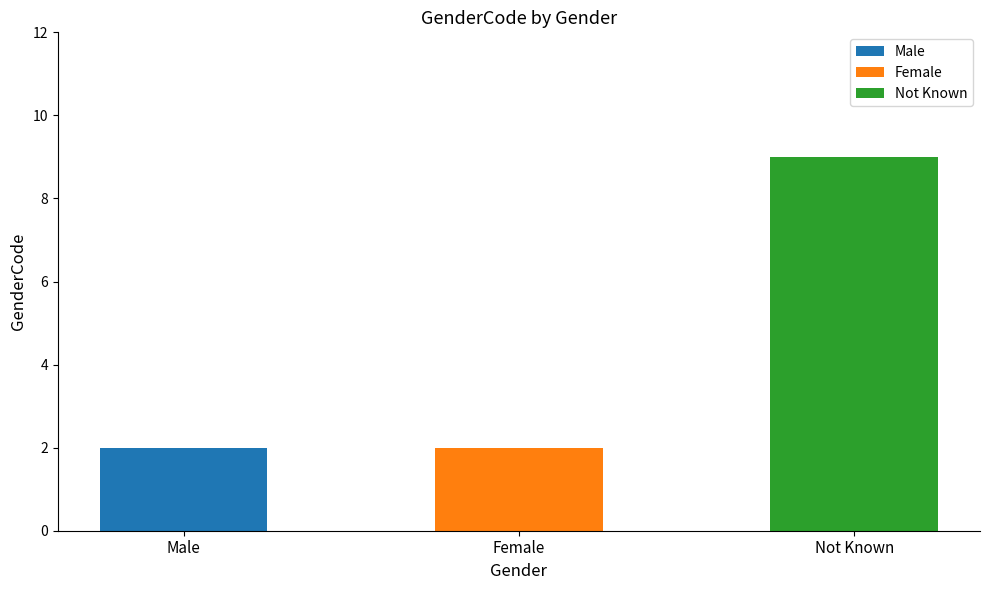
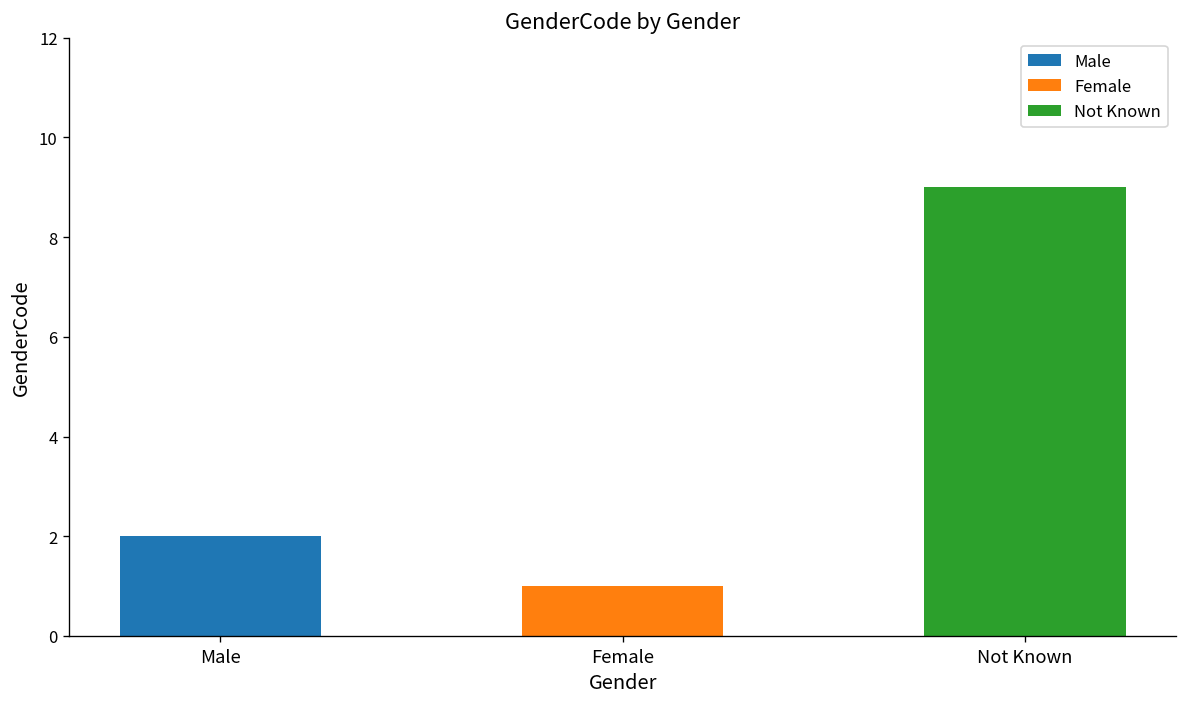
  {
    "Male": 2,
-   "Female": 2,
+   "Female": 1,
    "Not Known": 9
  }
